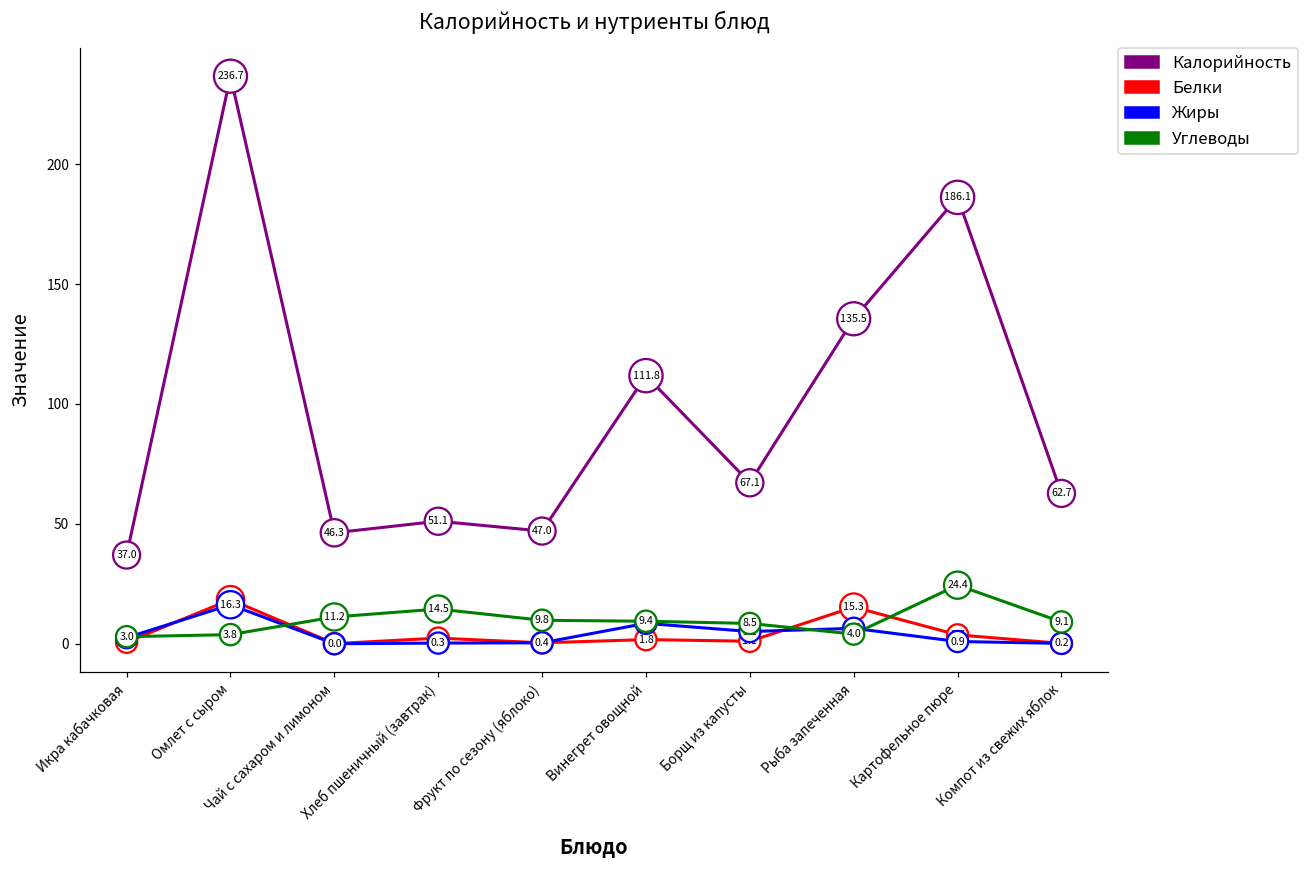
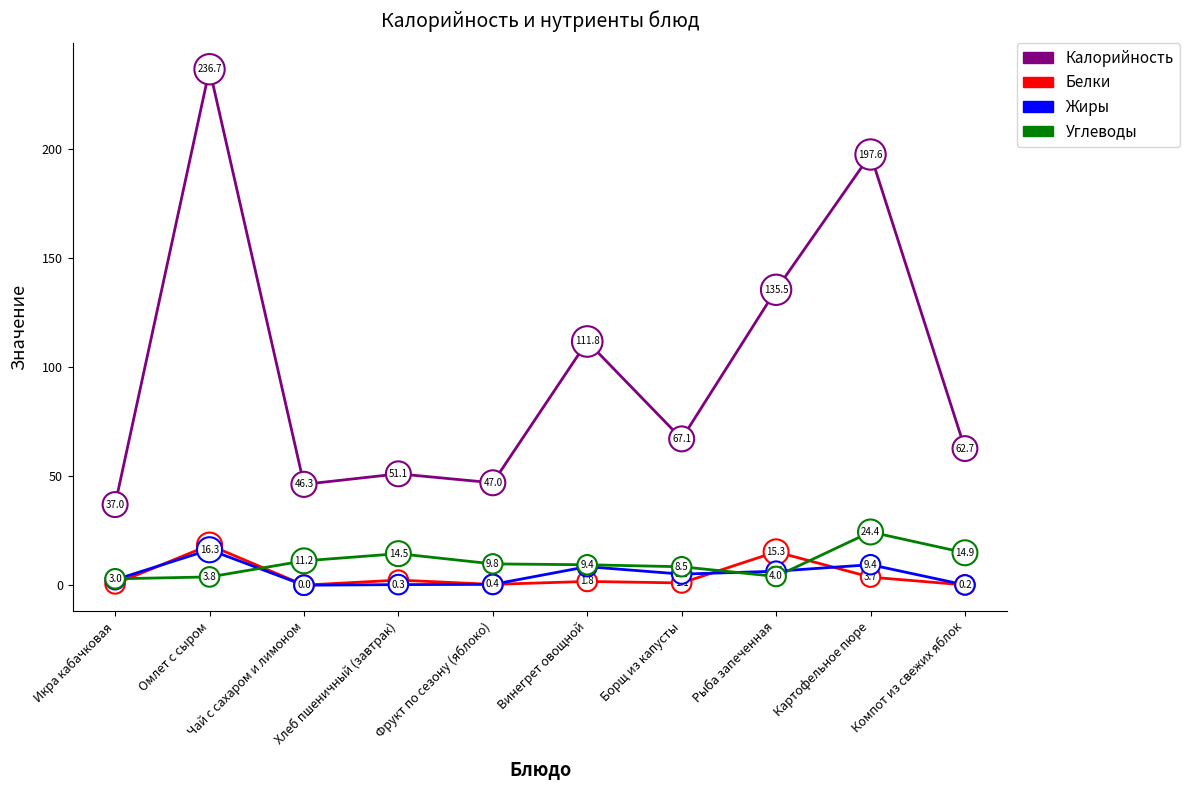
  {
    "Калорийность": {
-     "Картофельное пюре": 186.1
+     "Картофельное пюре": 197.6
    },
    "Жиры": {
-     "Картофельное пюре": 0.9
+     "Картофельное пюре": 9.4
    },
    "Углеводы": {
-     "Компот из свежих яблок": 9.1
+     "Компот из свежих яблок": 14.9
    }
  }
